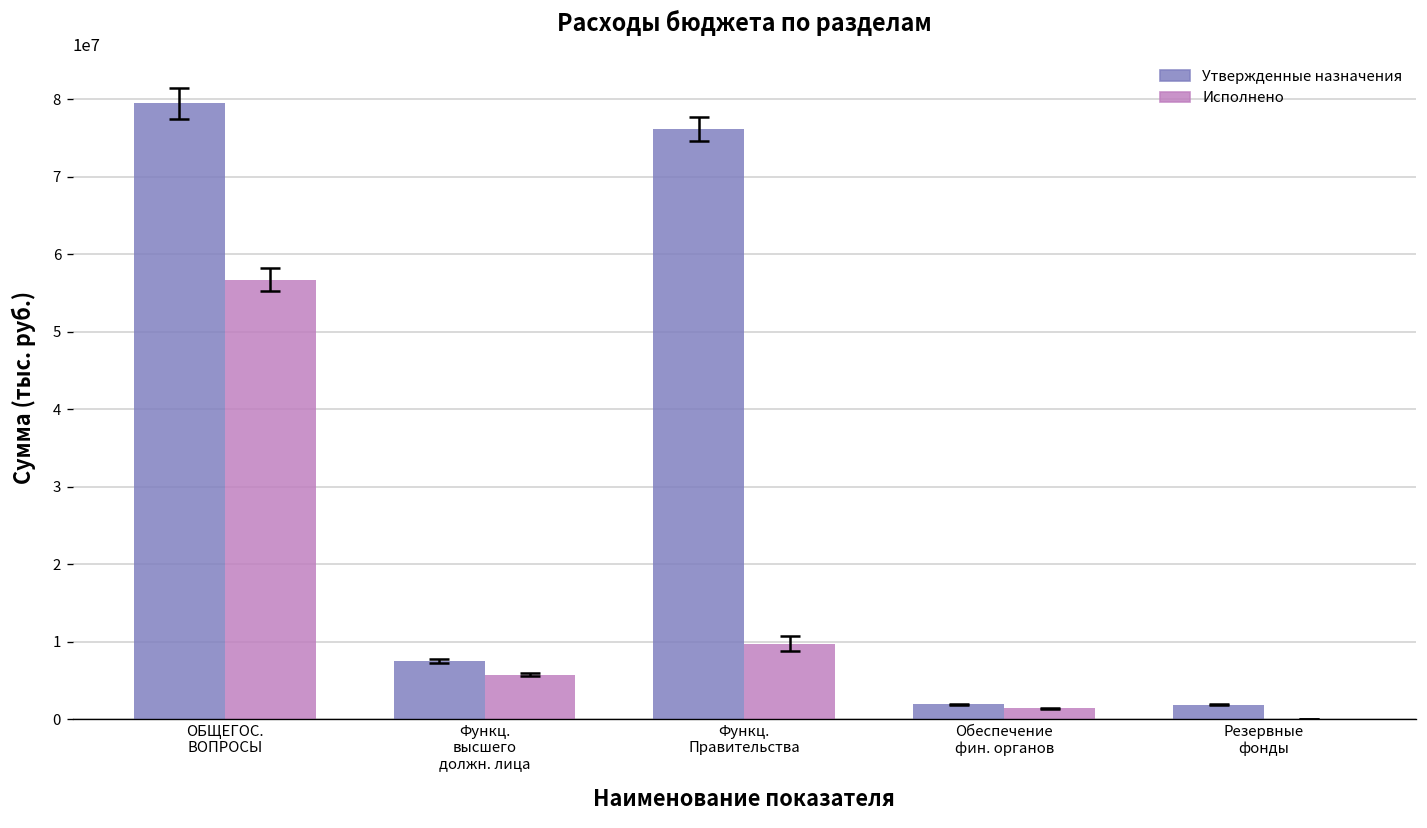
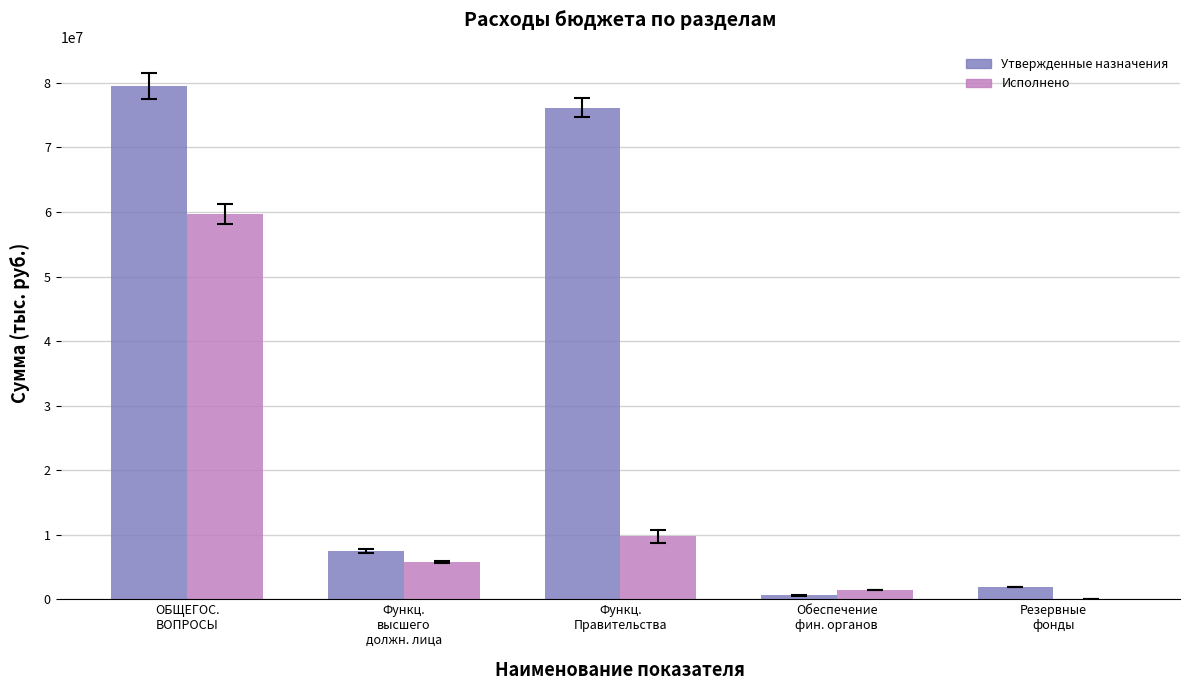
  {
    "Утвержденные назначения": {
      "ОБЩЕГОС. ВОПРОСЫ": 80000000,
      "Функц. высшего должн. лица": 7000000,
      "Функц. Правительства": 76000000,
-     "Обеспечение фин. органов": 2000000,
+     "Обеспечение фин. органов": 1000000,
      "Резервные фонды": 2000000
    },
    "Исполнено": {
-     "ОБЩЕГОС. ВОПРОСЫ": 57000000,
+     "ОБЩЕГОС. ВОПРОСЫ": 60000000,
      "Функц. высшего должн. лица": 6000000,
      "Функц. Правительства": 10000000,
      "Обеспечение фин. органов": 1000000,
      "Резервные фонды": 0
    }
  }
